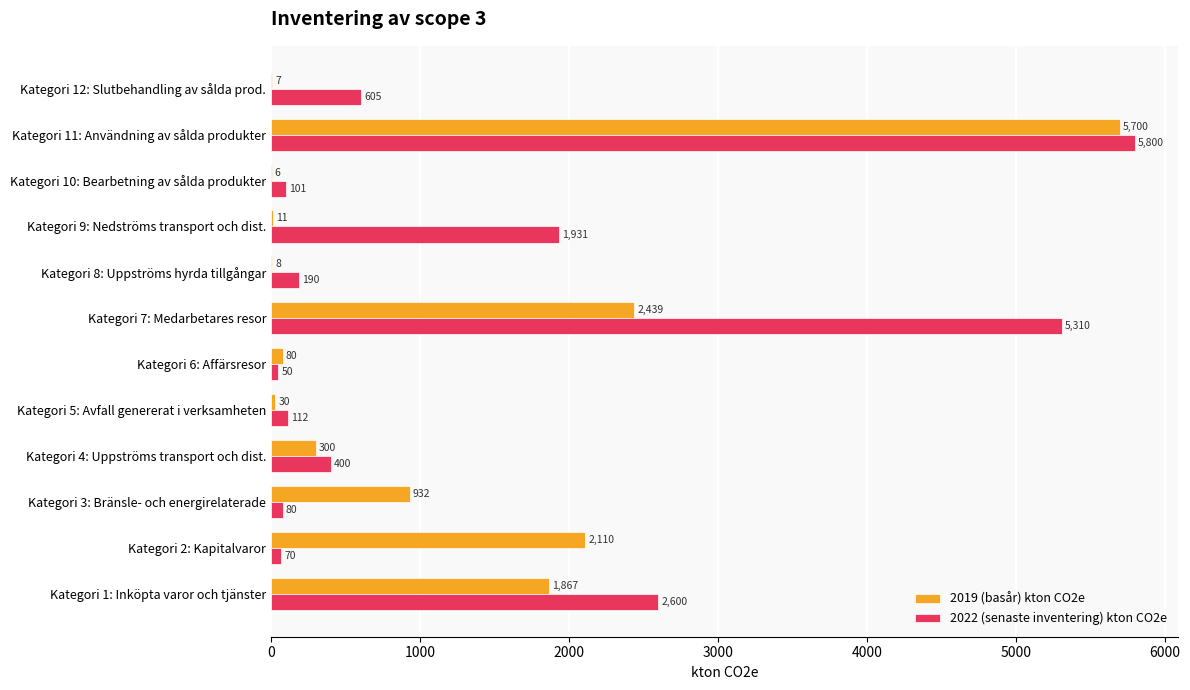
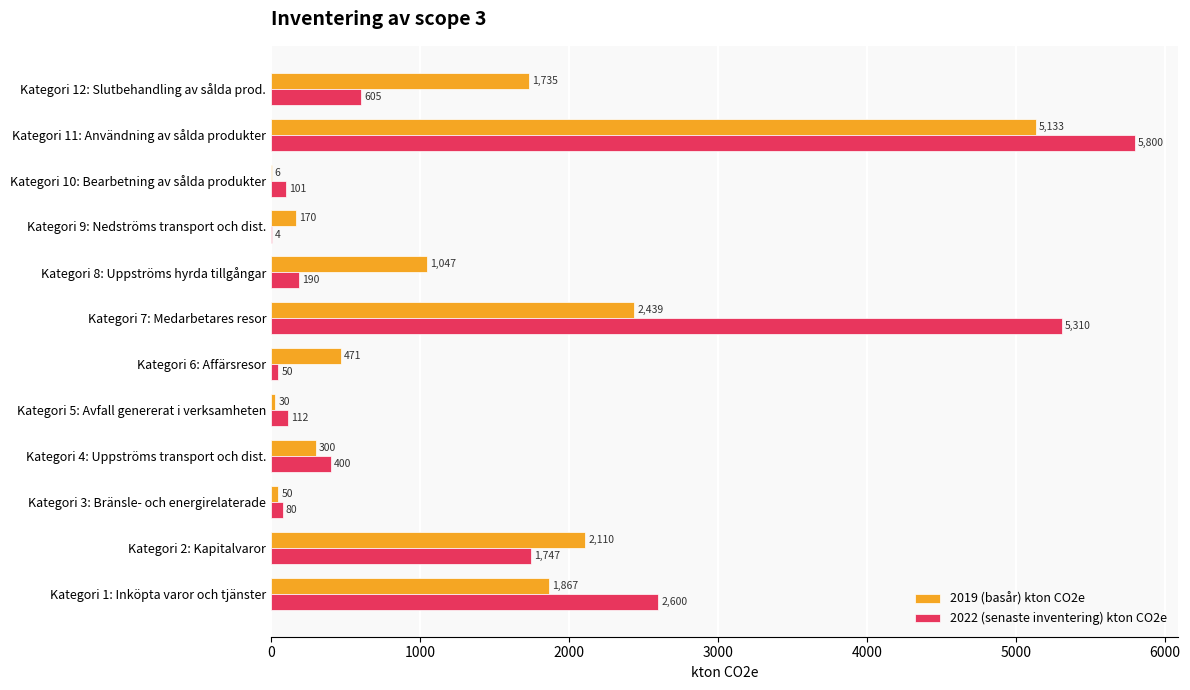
  {
    "2019 (basår) kton CO2e": {
-     "Kategori 12: Slutbehandling av sålda prod.": "7",
-     "Kategori 11: Användning av sålda produkter": "5,700",
+     "Kategori 12: Slutbehandling av sålda prod.": "1,735",
+     "Kategori 11: Användning av sålda produkter": "5,133",
      "Kategori 10: Bearbetning av sålda produkter": "6",
-     "Kategori 9: Nedströms transport och dist.": "11",
-     "Kategori 8: Uppströms hyrda tillgångar": "8",
+     "Kategori 9: Nedströms transport och dist.": "170",
+     "Kategori 8: Uppströms hyrda tillgångar": "1,047",
      "Kategori 7: Medarbetares resor": "2,439",
-     "Kategori 6: Affärsresor": "80",
+     "Kategori 6: Affärsresor": "471",
      "Kategori 5: Avfall genererat i verksamheten": "30",
      "Kategori 4: Uppströms transport och dist.": "300",
-     "Kategori 3: Bränsle- och energirelaterade": "932",
+     "Kategori 3: Bränsle- och energirelaterade": "50",
      "Kategori 2: Kapitalvaror": "2,110",
      "Kategori 1: Inköpta varor och tjänster": "1,867"
    },
    "2022 (senaste inventering) kton CO2e": {
      "Kategori 12: Slutbehandling av sålda prod.": "605",
      "Kategori 11: Användning av sålda produkter": "5,800",
      "Kategori 10: Bearbetning av sålda produkter": "101",
-     "Kategori 9: Nedströms transport och dist.": "1,931",
+     "Kategori 9: Nedströms transport och dist.": "4",
      "Kategori 8: Uppströms hyrda tillgångar": "190",
      "Kategori 7: Medarbetares resor": "5,310",
      "Kategori 6: Affärsresor": "50",
      "Kategori 5: Avfall genererat i verksamheten": "112",
      "Kategori 4: Uppströms transport och dist.": "400",
      "Kategori 3: Bränsle- och energirelaterade": "80",
-     "Kategori 2: Kapitalvaror": "70",
+     "Kategori 2: Kapitalvaror": "1,747",
      "Kategori 1: Inköpta varor och tjänster": "2,600"
    }
  }
